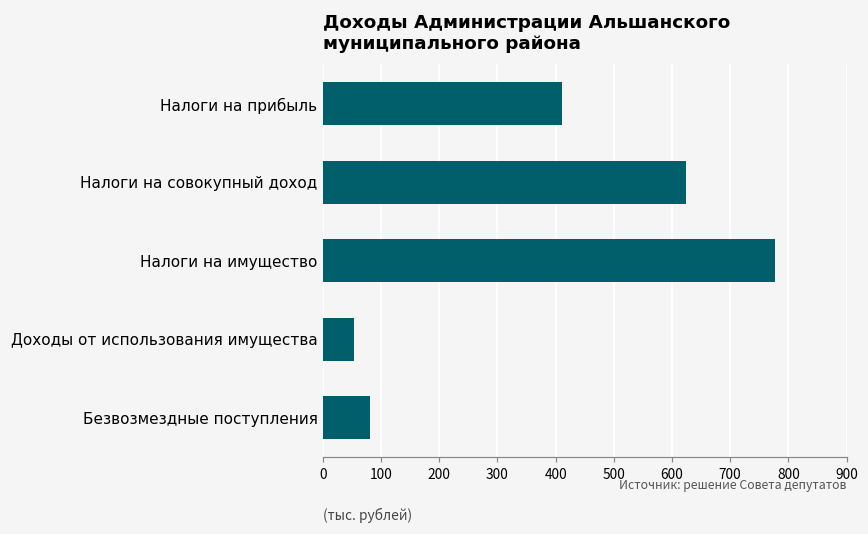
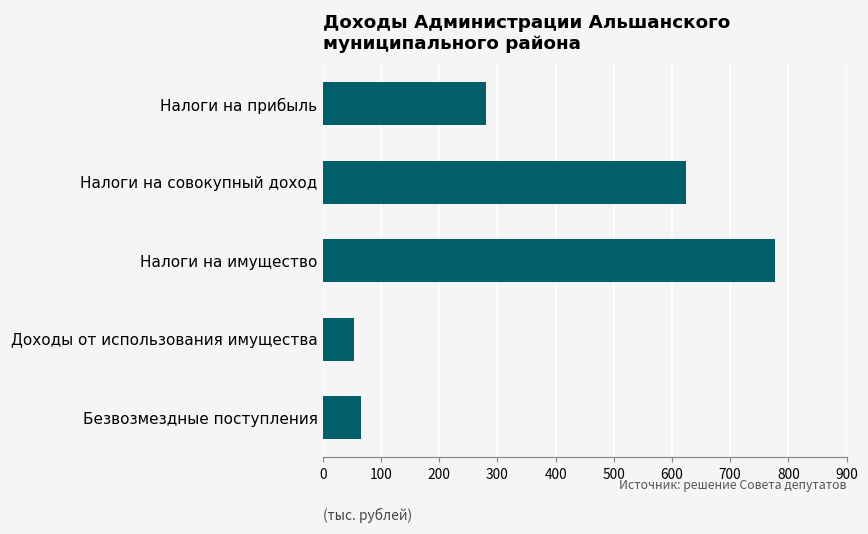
  {
-   "Налоги на прибыль": 410,
+   "Налоги на прибыль": 280,
    "Налоги на совокупный доход": 620,
    "Налоги на имущество": 780,
    "Доходы от использования имущества": 50,
-   "Безвозмездные поступления": 80
+   "Безвозмездные поступления": 70
  }
